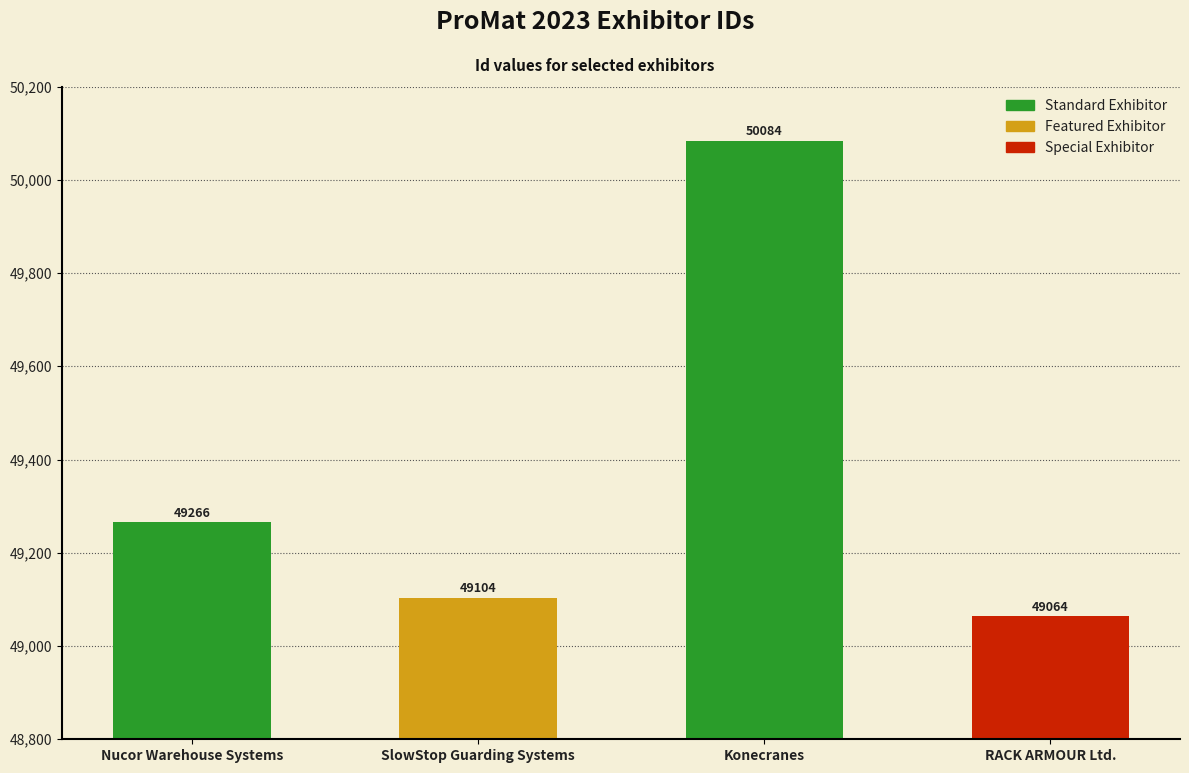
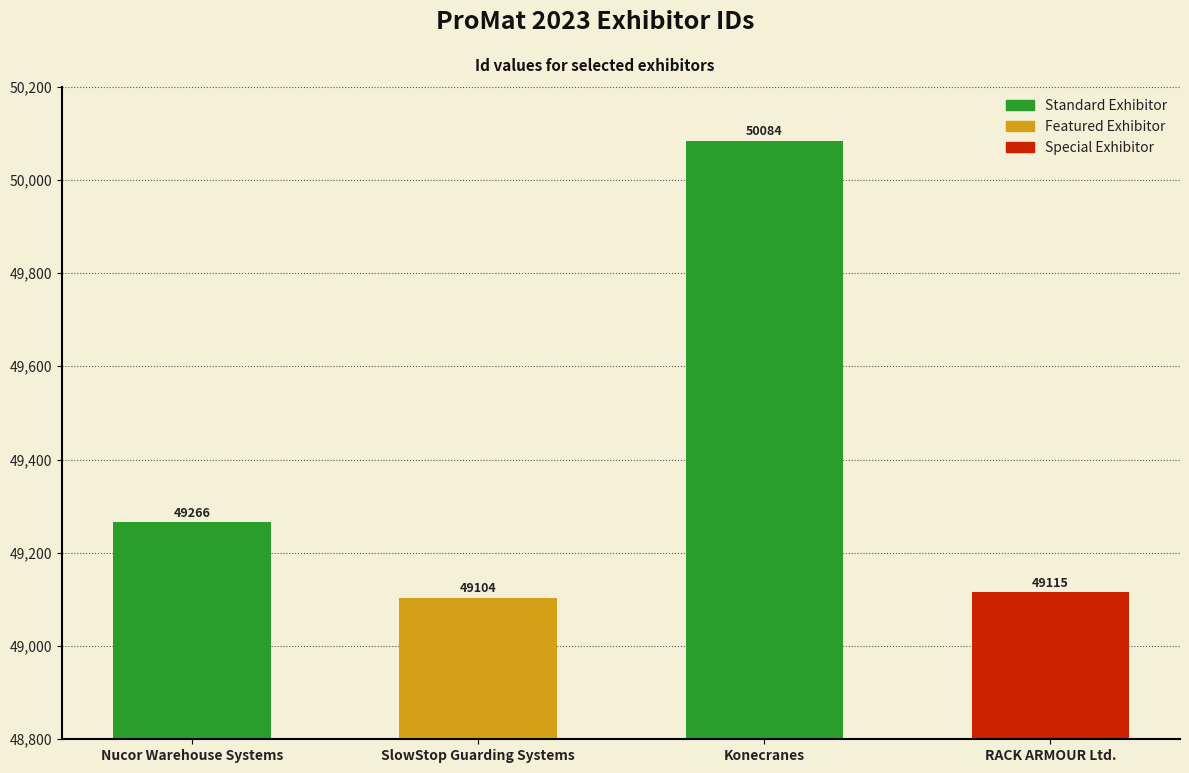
  {
    "Nucor Warehouse Systems": 49266,
    "SlowStop Guarding Systems": 49104,
    "Konecranes": 50084,
-   "RACK ARMOUR Ltd.": 49064
+   "RACK ARMOUR Ltd.": 49115
  }
